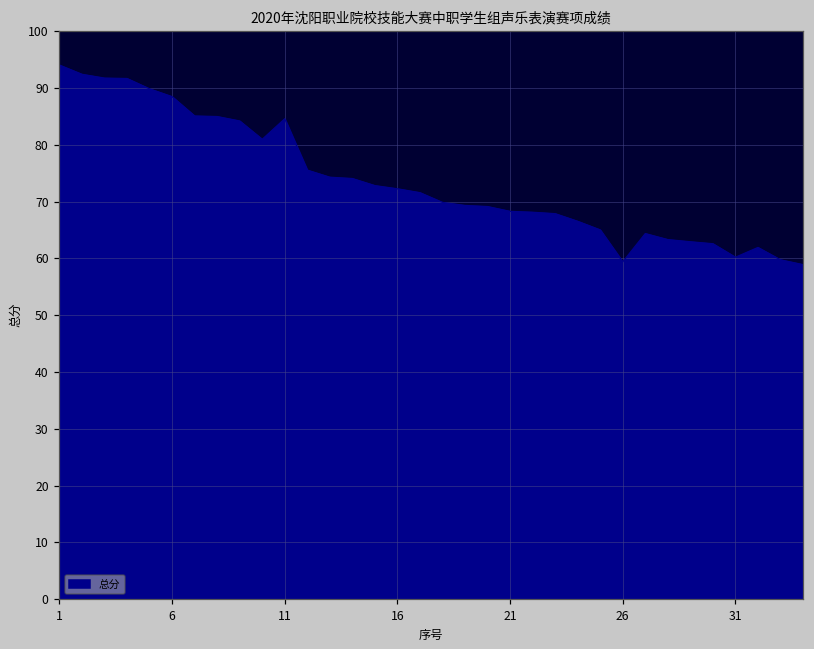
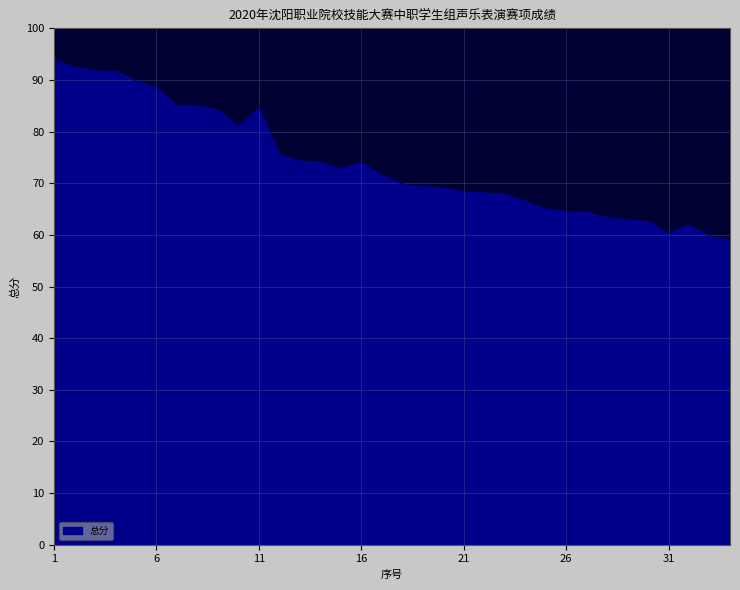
  {
    "1": 94,
    "6": 88,
    "11": 85,
-   "16": 72,
+   "16": 74,
    "21": 68,
-   "26": 59,
+   "26": 65,
    "31": 60
  }
